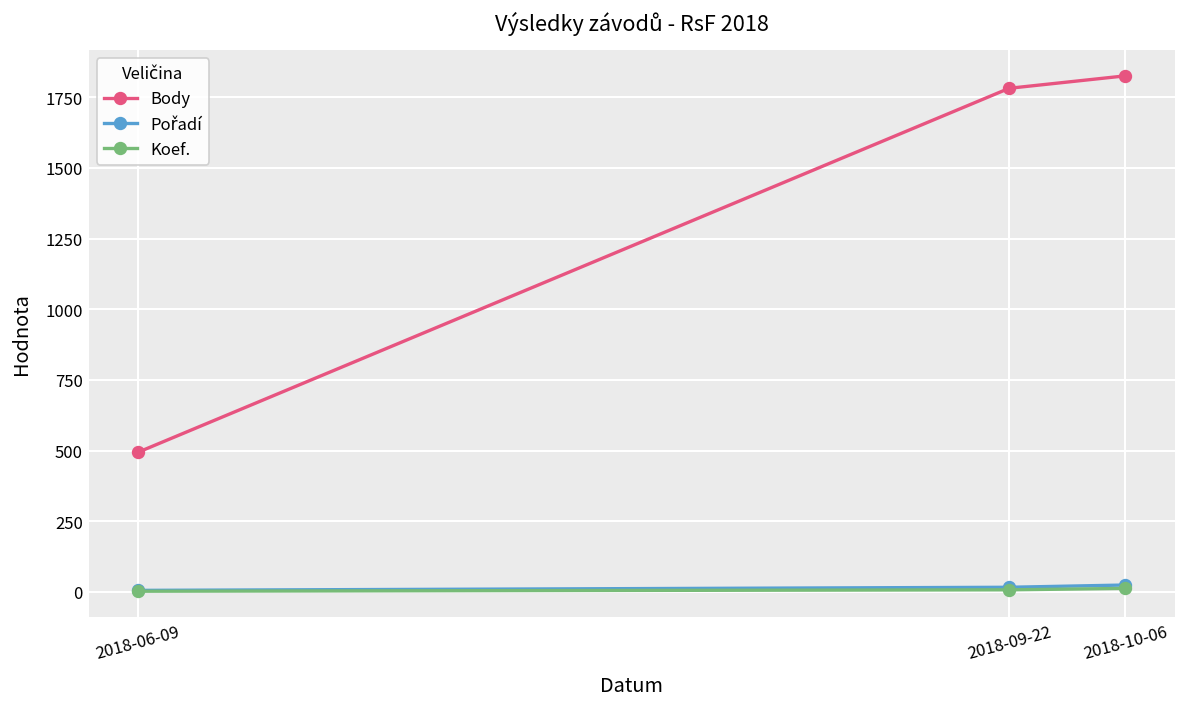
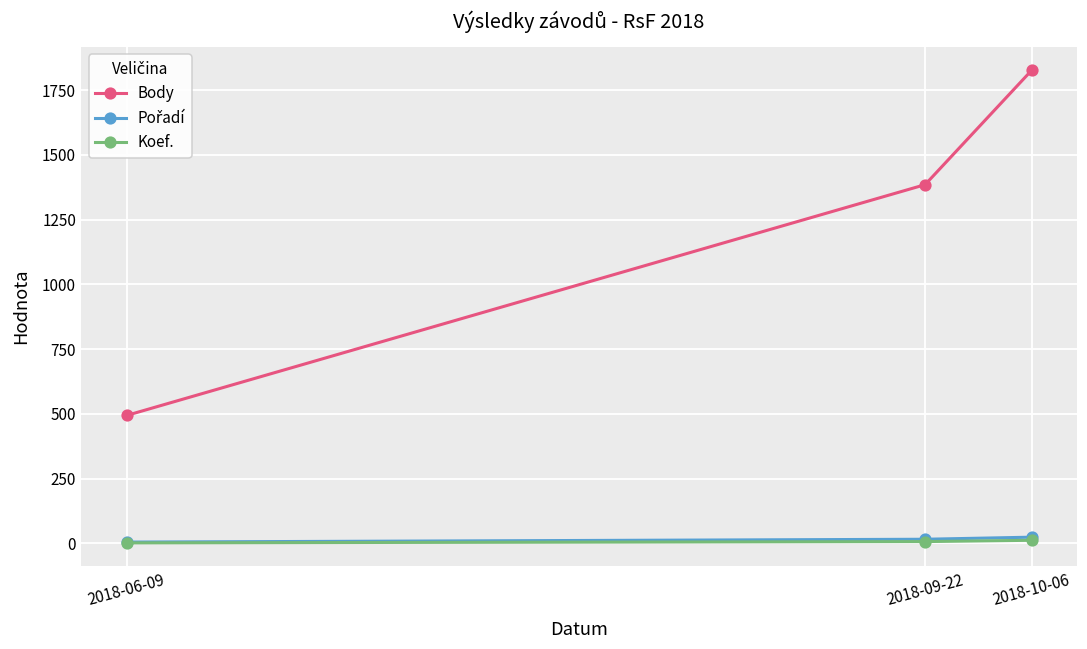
  {
    "Body": {
      "2018-06-09": 490,
-     "2018-09-22": 1780,
+     "2018-09-22": 1390,
      "2018-10-06": 1830
    },
    "Pořadí": {
      "2018-10-06": 20
    },
    "Koef.": {
      "2018-10-06": 10
    }
  }
